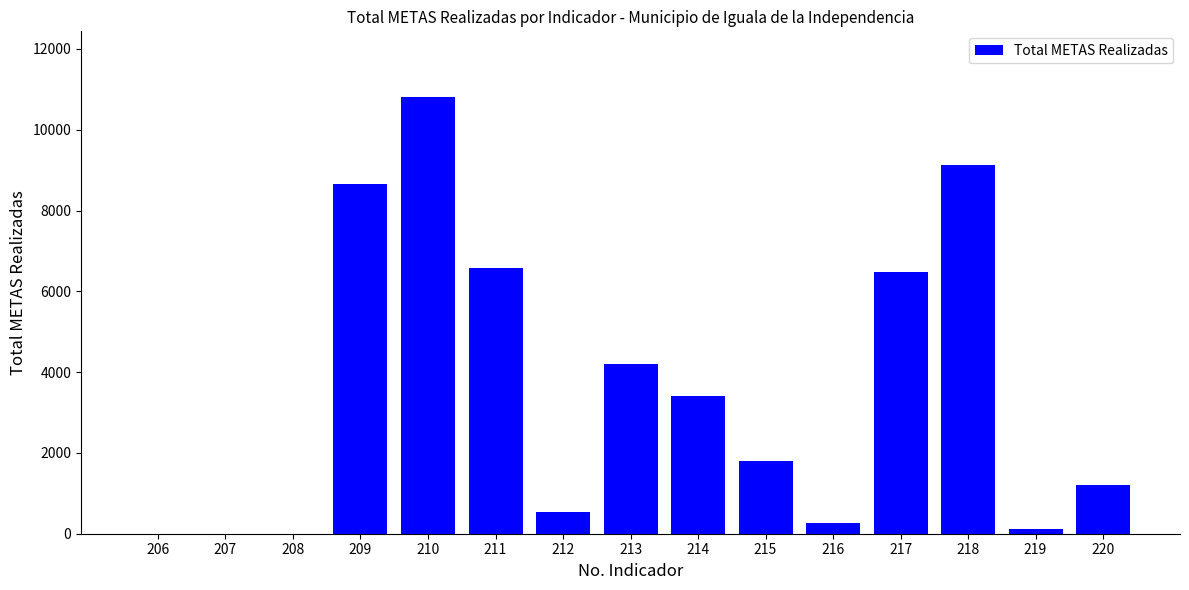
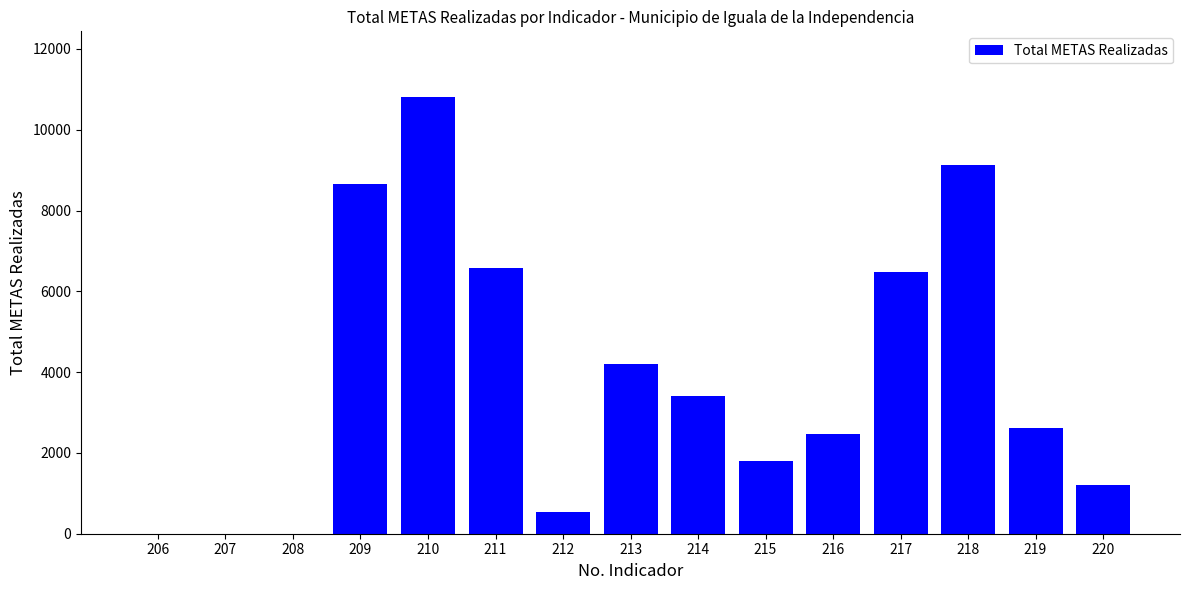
  {
    "209": 8700,
    "210": 10800,
    "211": 6600,
    "212": 500,
    "213": 4200,
    "214": 3400,
    "215": 1800,
-   "216": 300,
+   "216": 2500,
    "217": 6500,
    "218": 9100,
-   "219": 100,
+   "219": 2600,
    "220": 1200
  }
